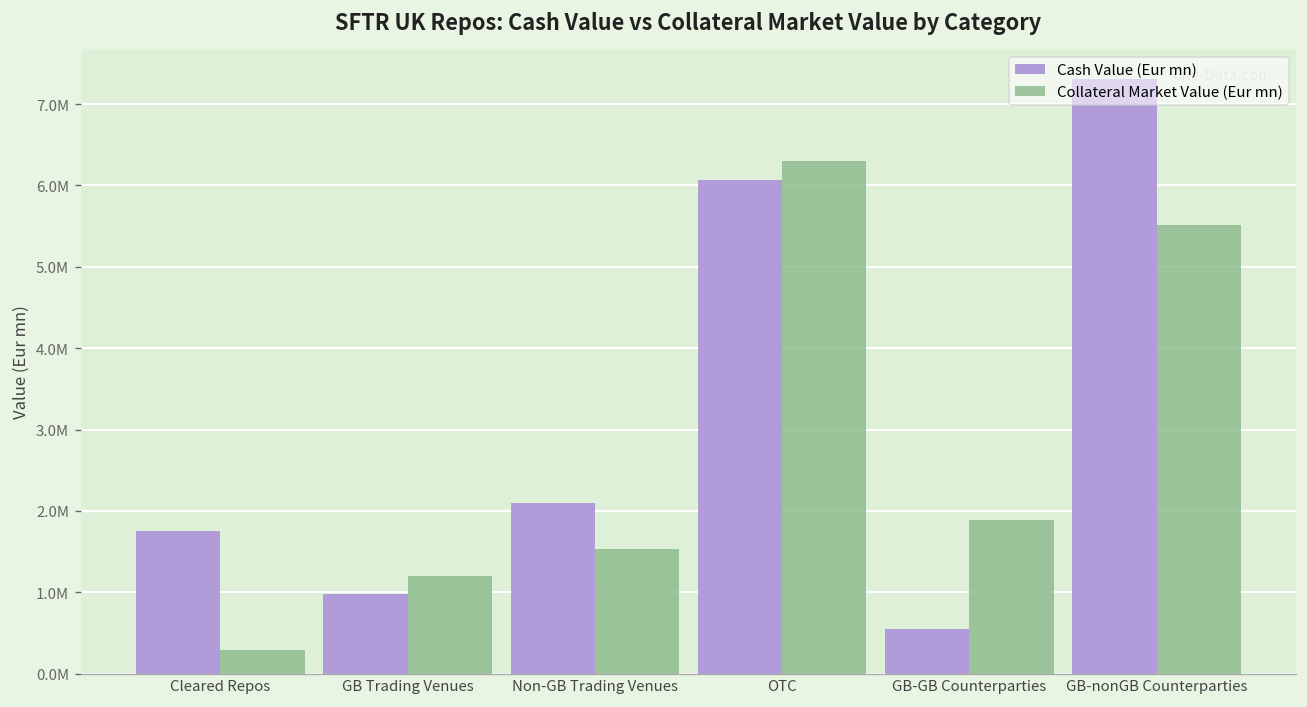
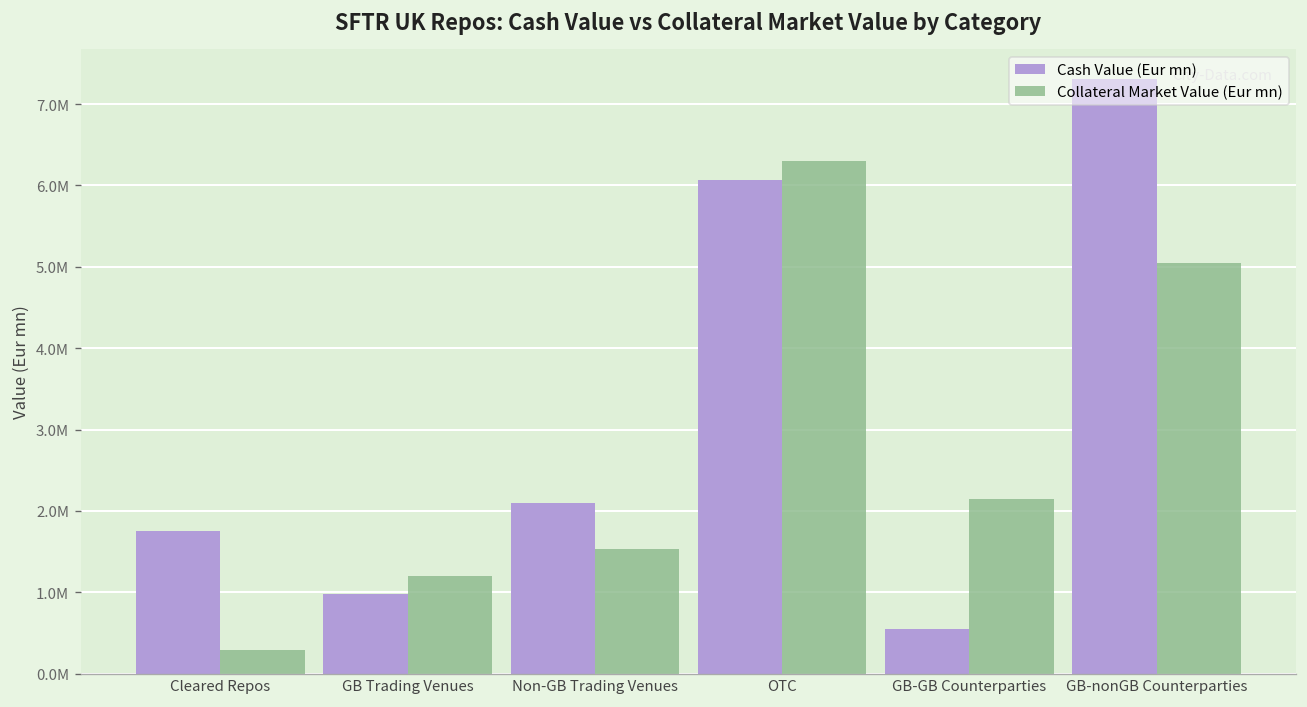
  {
    "Cash Value (Eur mn)": {
      "Cleared Repos": 1700000,
      "GB Trading Venues": 1000000,
      "Non-GB Trading Venues": 2100000,
      "OTC": 6100000,
      "GB-GB Counterparties": 600000
    },
    "Collateral Market Value (Eur mn)": {
      "Cleared Repos": 300000,
      "GB Trading Venues": 1200000,
      "Non-GB Trading Venues": 1500000,
      "OTC": 6300000,
-     "GB-GB Counterparties": 1900000,
-     "GB-nonGB Counterparties": 5500000
+     "GB-GB Counterparties": 2100000,
+     "GB-nonGB Counterparties": 5000000
    }
  }
